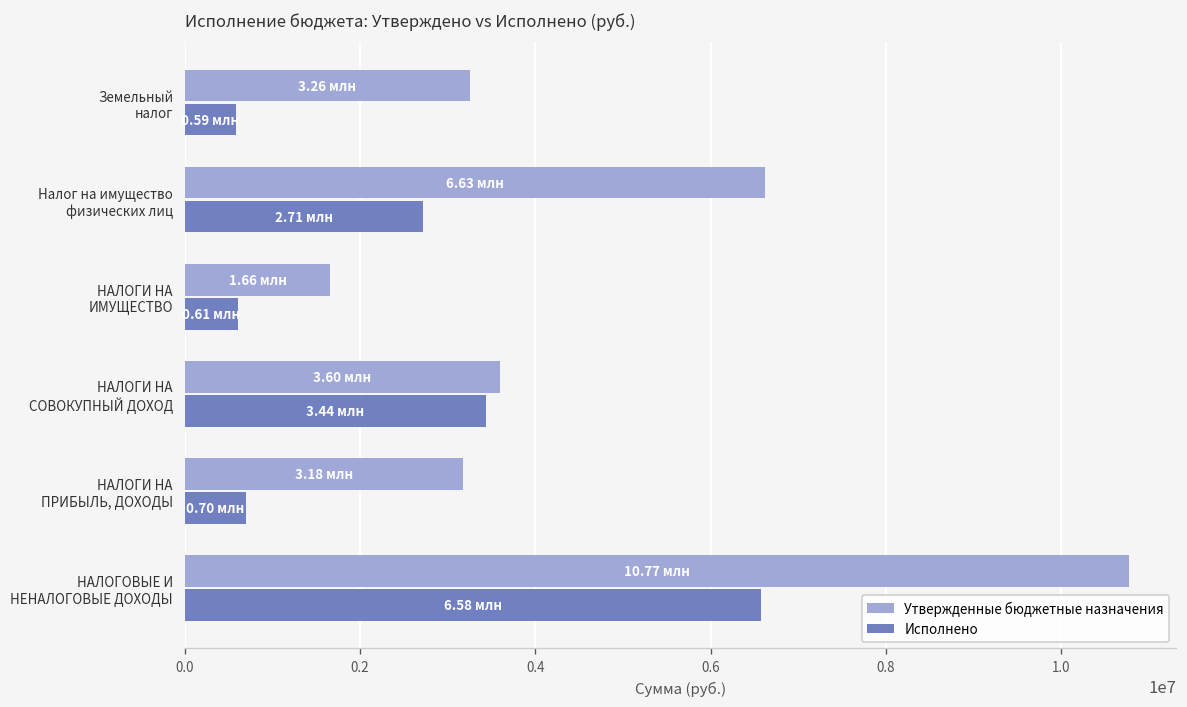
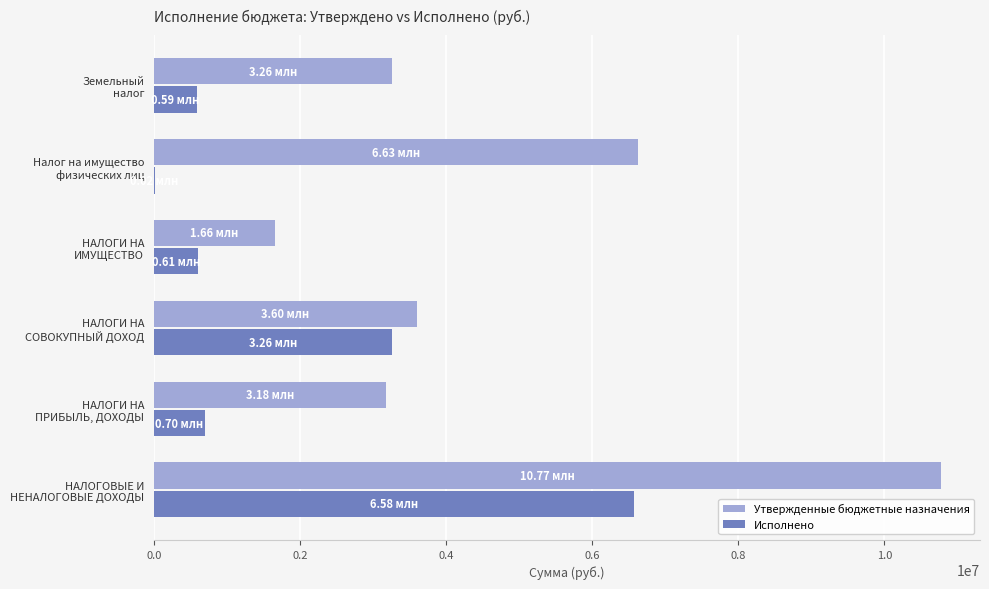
  {
    "Исполнено": {
-     "Налог на имущество физических лиц": 2700000,
-     "НАЛОГИ НА СОВОКУПНЫЙ ДОХОД": 3.44
+     "Налог на имущество физических лиц": 0,
+     "НАЛОГИ НА СОВОКУПНЫЙ ДОХОД": 3.26
    }
  }
